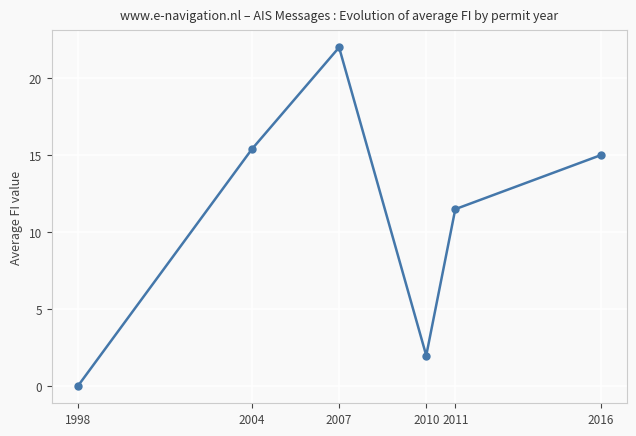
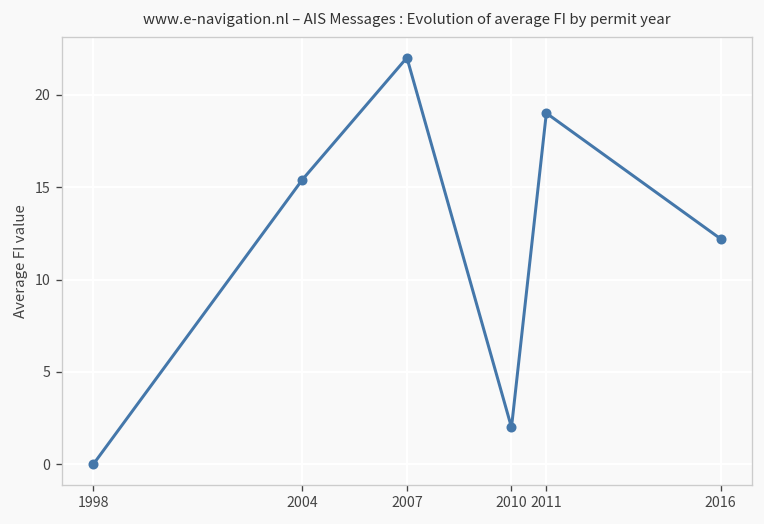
  {
    "1998": 0.0,
    "2004": 15.4,
    "2007": 22.0,
    "2010": 2.0,
-   "2011": 11.5,
-   "2016": 15.0
+   "2011": 19.0,
+   "2016": 12.2
  }
